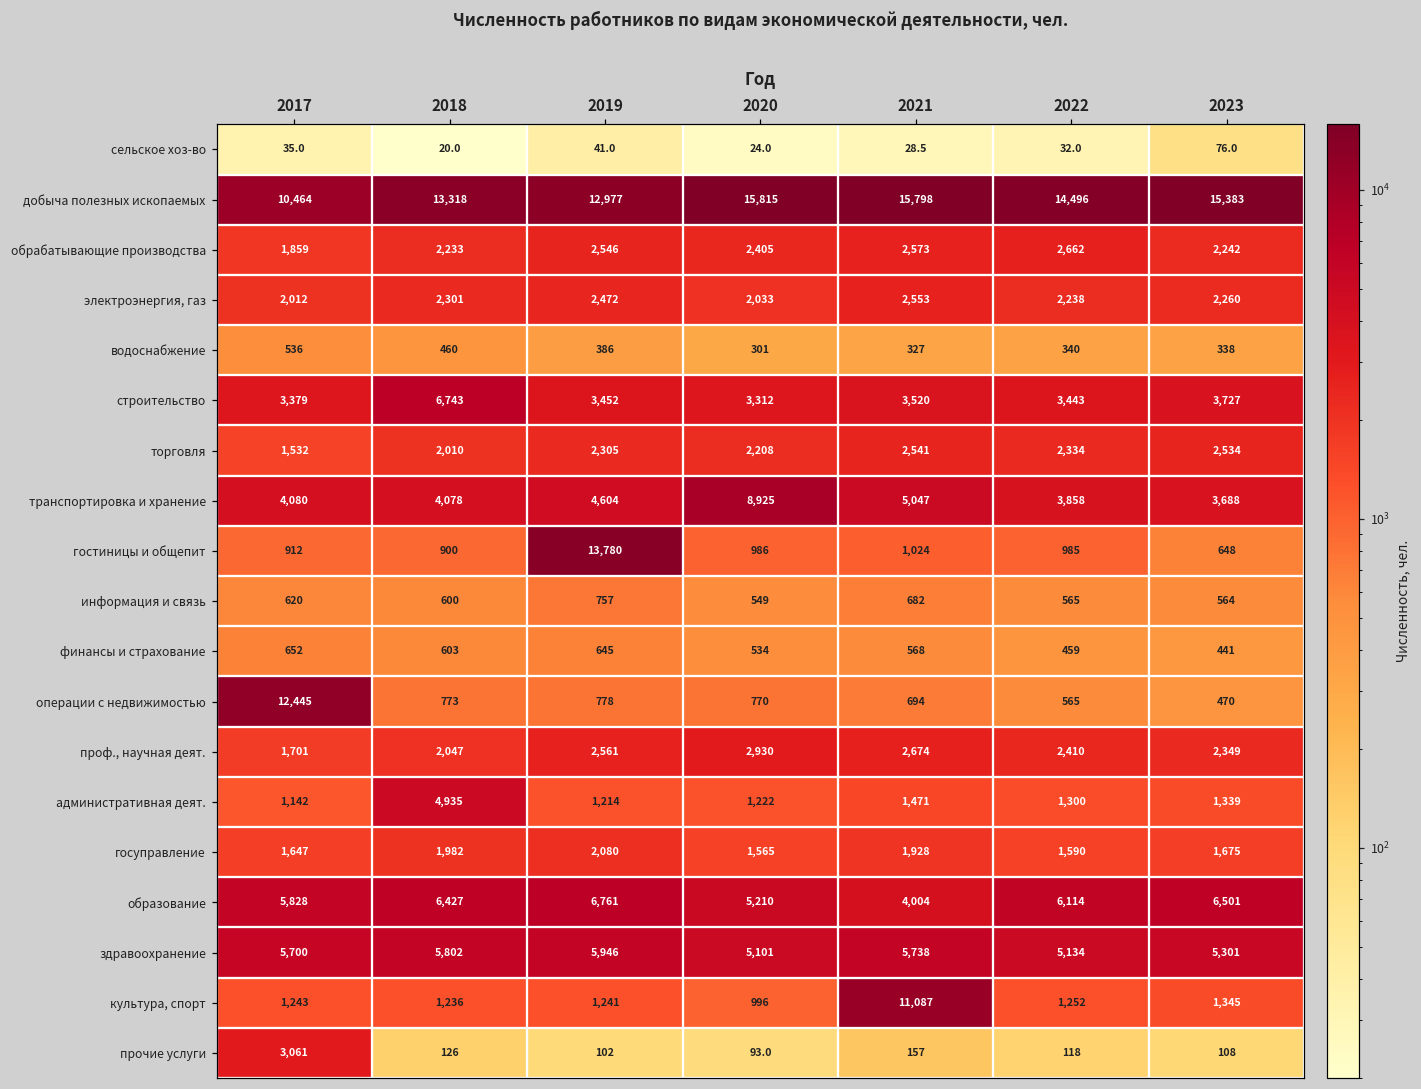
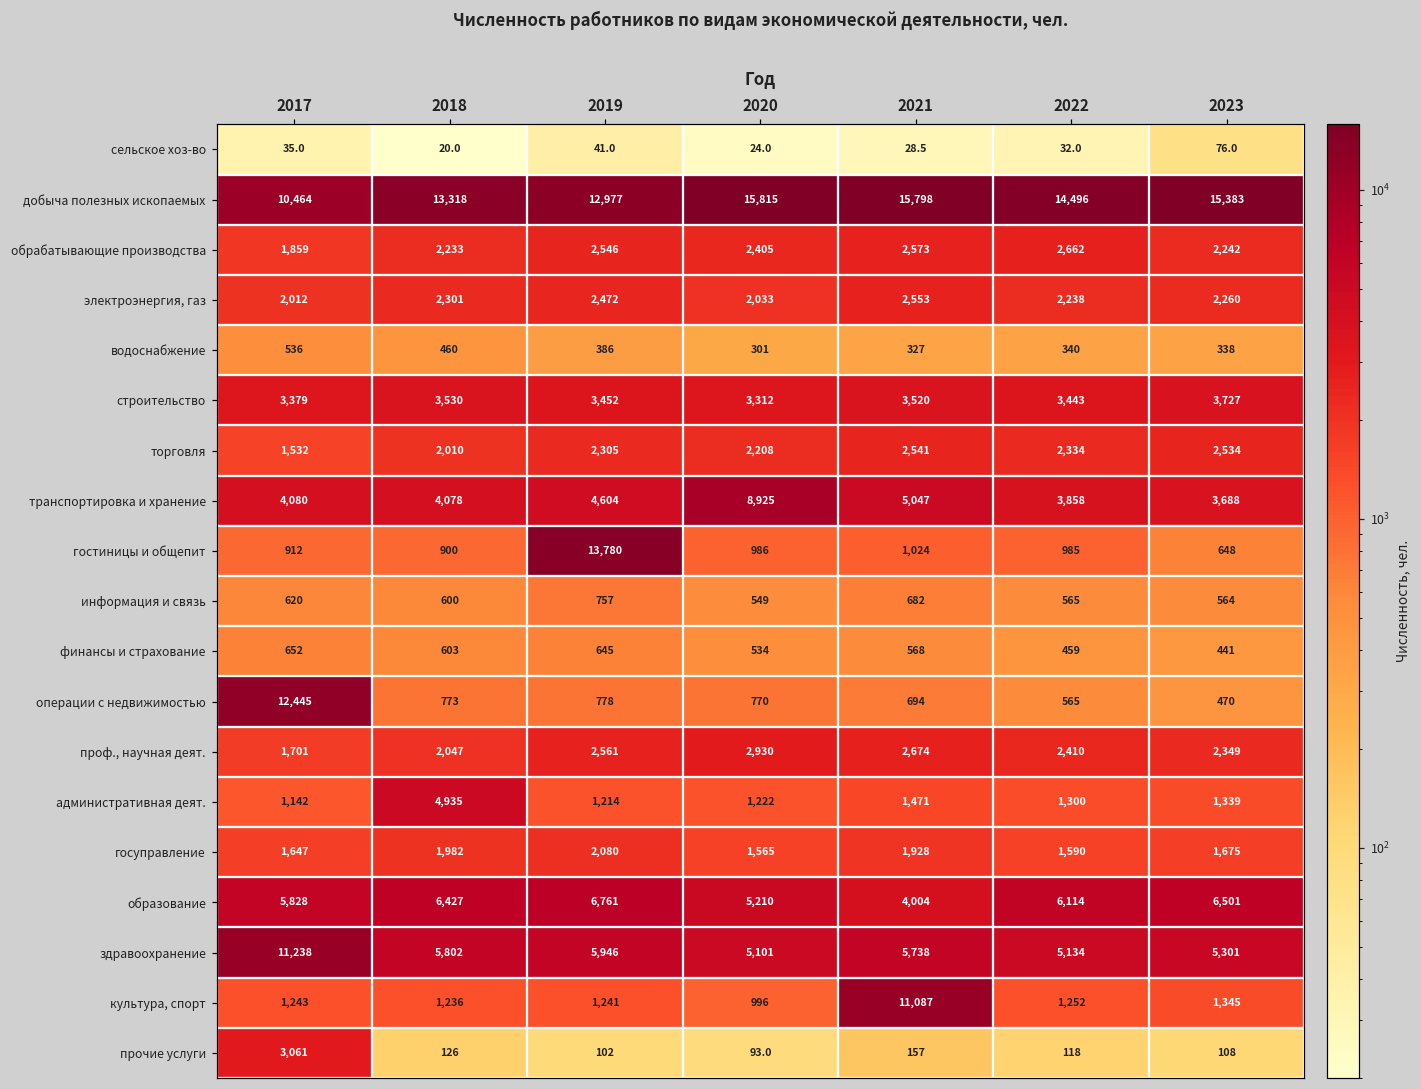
  {
    "сельское хоз-во": {
      "2017": "35.0",
      "2018": "20.0",
      "2019": "41.0",
      "2020": "24.0",
      "2021": "28.5",
      "2022": "32.0",
      "2023": "76.0"
    },
    "добыча полезных ископаемых": {
      "2017": "10,464",
      "2018": "13,318",
      "2019": "12,977",
      "2020": "15,815",
      "2021": "15,798",
      "2022": "14,496",
      "2023": "15,383"
    },
    "обрабатывающие производства": {
      "2017": "1,859",
      "2018": "2,233",
      "2019": "2,546",
      "2020": "2,405",
      "2021": "2,573",
      "2022": "2,662",
      "2023": "2,242"
    },
    "электроэнергия, газ": {
      "2017": "2,012",
      "2018": "2,301",
      "2019": "2,472",
      "2020": "2,033",
      "2021": "2,553",
      "2022": "2,238",
      "2023": "2,260"
    },
    "водоснабжение": {
      "2017": "536",
      "2018": "460",
      "2019": "386",
      "2020": "301",
      "2021": "327",
      "2022": "340",
      "2023": "338"
    },
    "строительство": {
      "2017": "3,379",
-     "2018": "6,743",
+     "2018": "3,530",
      "2019": "3,452",
      "2020": "3,312",
      "2021": "3,520",
      "2022": "3,443",
      "2023": "3,727"
    },
    "торговля": {
      "2017": "1,532",
      "2018": "2,010",
      "2019": "2,305",
      "2020": "2,208",
      "2021": "2,541",
      "2022": "2,334",
      "2023": "2,534"
    },
    "транспортировка и хранение": {
      "2017": "4,080",
      "2018": "4,078",
      "2019": "4,604",
      "2020": "8,925",
      "2021": "5,047",
      "2022": "3,858",
      "2023": "3,688"
    },
    "гостиницы и общепит": {
      "2017": "912",
      "2018": "900",
      "2019": "13,780",
      "2020": "986",
      "2021": "1,024",
      "2022": "985",
      "2023": "648"
    },
    "информация и связь": {
      "2017": "620",
      "2018": "600",
      "2019": "757",
      "2020": "549",
      "2021": "682",
      "2022": "565",
      "2023": "564"
    },
    "финансы и страхование": {
      "2017": "652",
      "2018": "603",
      "2019": "645",
      "2020": "534",
      "2021": "568",
      "2022": "459",
      "2023": "441"
    },
    "операции с недвижимостью": {
      "2017": "12,445",
      "2018": "773",
      "2019": "778",
      "2020": "770",
      "2021": "694",
      "2022": "565",
      "2023": "470"
    },
    "проф., научная деят.": {
      "2017": "1,701",
      "2018": "2,047",
      "2019": "2,561",
      "2020": "2,930",
      "2021": "2,674",
      "2022": "2,410",
      "2023": "2,349"
    },
    "административная деят.": {
      "2017": "1,142",
      "2018": "4,935",
      "2019": "1,214",
      "2020": "1,222",
      "2021": "1,471",
      "2022": "1,300",
      "2023": "1,339"
    },
    "госуправление": {
      "2017": "1,647",
      "2018": "1,982",
      "2019": "2,080",
      "2020": "1,565",
      "2021": "1,928",
      "2022": "1,590",
      "2023": "1,675"
    },
    "образование": {
      "2017": "5,828",
      "2018": "6,427",
      "2019": "6,761",
      "2020": "5,210",
      "2021": "4,004",
      "2022": "6,114",
      "2023": "6,501"
    },
    "здравоохранение": {
-     "2017": "5,700",
+     "2017": "11,238",
      "2018": "5,802",
      "2019": "5,946",
      "2020": "5,101",
      "2021": "5,738",
      "2022": "5,134",
      "2023": "5,301"
    },
    "культура, спорт": {
      "2017": "1,243",
      "2018": "1,236",
      "2019": "1,241",
      "2020": "996",
      "2021": "11,087",
      "2022": "1,252",
      "2023": "1,345"
    },
    "прочие услуги": {
      "2017": "3,061",
      "2018": "126",
      "2019": "102",
      "2020": "93.0",
      "2021": "157",
      "2022": "118",
      "2023": "108"
    }
  }
